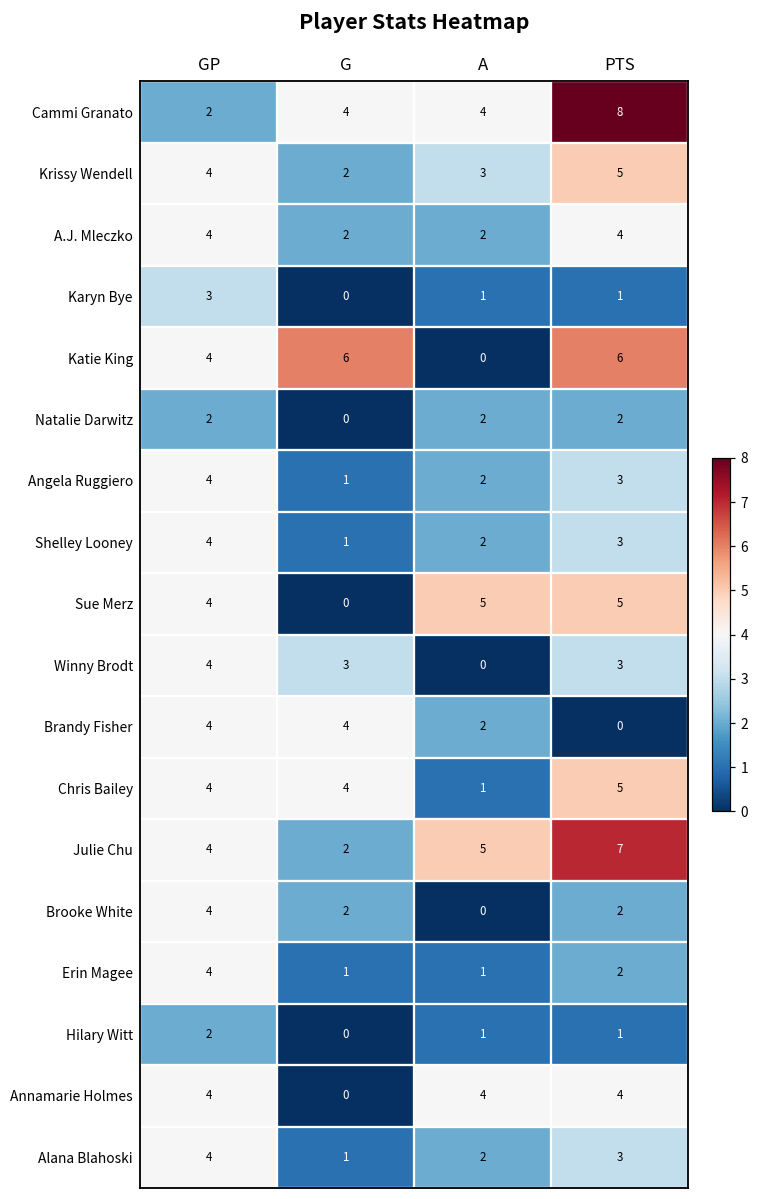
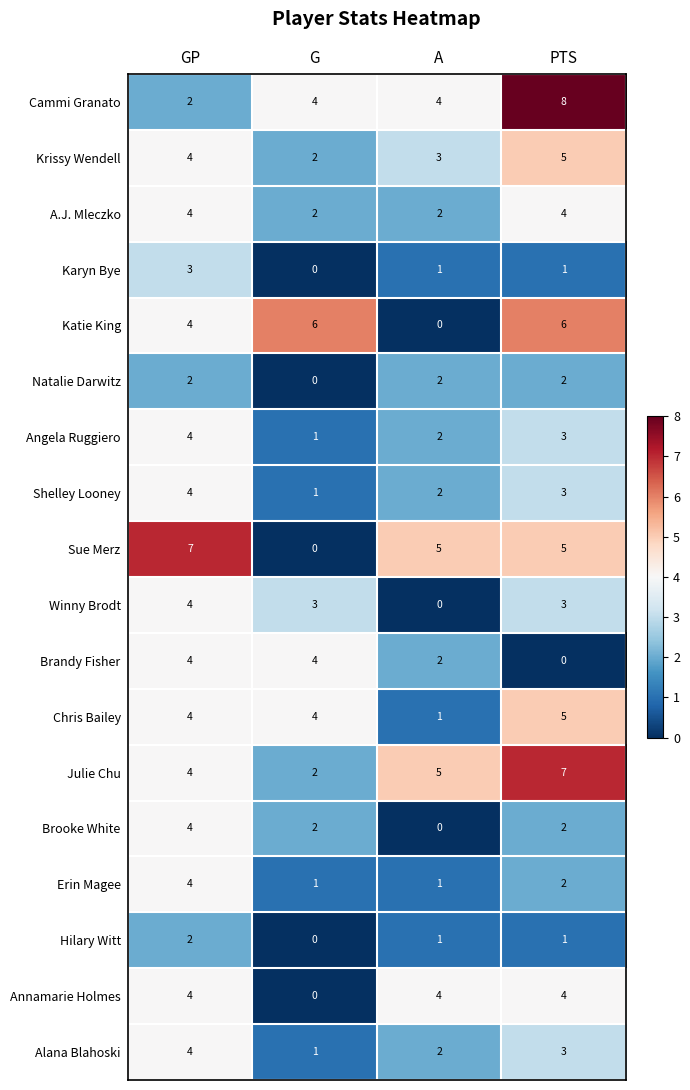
  {
    "Cammi Granato": {
      "GP": 2,
      "G": 4,
      "A": 4,
      "PTS": 8
    },
    "Krissy Wendell": {
      "GP": 4,
      "G": 2,
      "A": 3,
      "PTS": 5
    },
    "A.J. Mleczko": {
      "GP": 4,
      "G": 2,
      "A": 2,
      "PTS": 4
    },
    "Karyn Bye": {
      "GP": 3,
      "G": 0,
      "A": 1,
      "PTS": 1
    },
    "Katie King": {
      "GP": 4,
      "G": 6,
      "A": 0,
      "PTS": 6
    },
    "Natalie Darwitz": {
      "GP": 2,
      "G": 0,
      "A": 2,
      "PTS": 2
    },
    "Angela Ruggiero": {
      "GP": 4,
      "G": 1,
      "A": 2,
      "PTS": 3
    },
    "Shelley Looney": {
      "GP": 4,
      "G": 1,
      "A": 2,
      "PTS": 3
    },
    "Sue Merz": {
-     "GP": 4,
+     "GP": 7,
      "G": 0,
      "A": 5,
      "PTS": 5
    },
    "Winny Brodt": {
      "GP": 4,
      "G": 3,
      "A": 0,
      "PTS": 3
    },
    "Brandy Fisher": {
      "GP": 4,
      "G": 4,
      "A": 2,
      "PTS": 0
    },
    "Chris Bailey": {
      "GP": 4,
      "G": 4,
      "A": 1,
      "PTS": 5
    },
    "Julie Chu": {
      "GP": 4,
      "G": 2,
      "A": 5,
      "PTS": 7
    },
    "Brooke White": {
      "GP": 4,
      "G": 2,
      "A": 0,
      "PTS": 2
    },
    "Erin Magee": {
      "GP": 4,
      "G": 1,
      "A": 1,
      "PTS": 2
    },
    "Hilary Witt": {
      "GP": 2,
      "G": 0,
      "A": 1,
      "PTS": 1
    },
    "Annamarie Holmes": {
      "GP": 4,
      "G": 0,
      "A": 4,
      "PTS": 4
    },
    "Alana Blahoski": {
      "GP": 4,
      "G": 1,
      "A": 2,
      "PTS": 3
    }
  }
